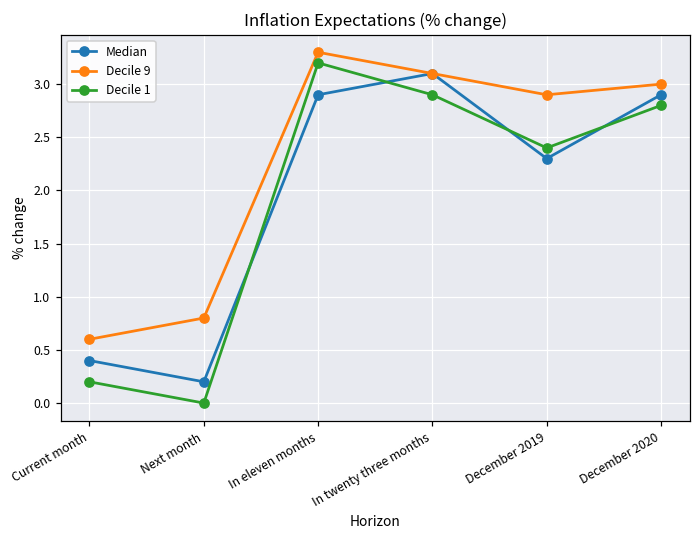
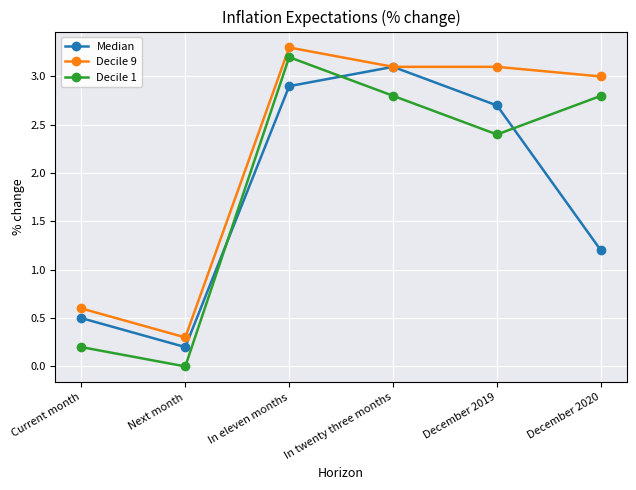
  {
    "Median": {
-     "Current month": 0.4,
+     "Current month": 0.5,
      "Next month": 0.2,
      "In eleven months": 2.9,
-     "December 2019": 2.3,
-     "December 2020": 2.9
+     "December 2019": 2.7,
+     "December 2020": 1.2
    },
    "Decile 9": {
      "Current month": 0.6,
-     "Next month": 0.8,
+     "Next month": 0.3,
      "In eleven months": 3.3,
-     "December 2019": 2.9,
+     "December 2019": 3.1,
      "December 2020": 3.0
    },
    "Decile 1": {
      "Current month": 0.2,
      "Next month": 0.0,
      "In eleven months": 3.2,
-     "In twenty three months": 2.9,
+     "In twenty three months": 2.8,
      "December 2019": 2.4,
      "December 2020": 2.8
    }
  }
